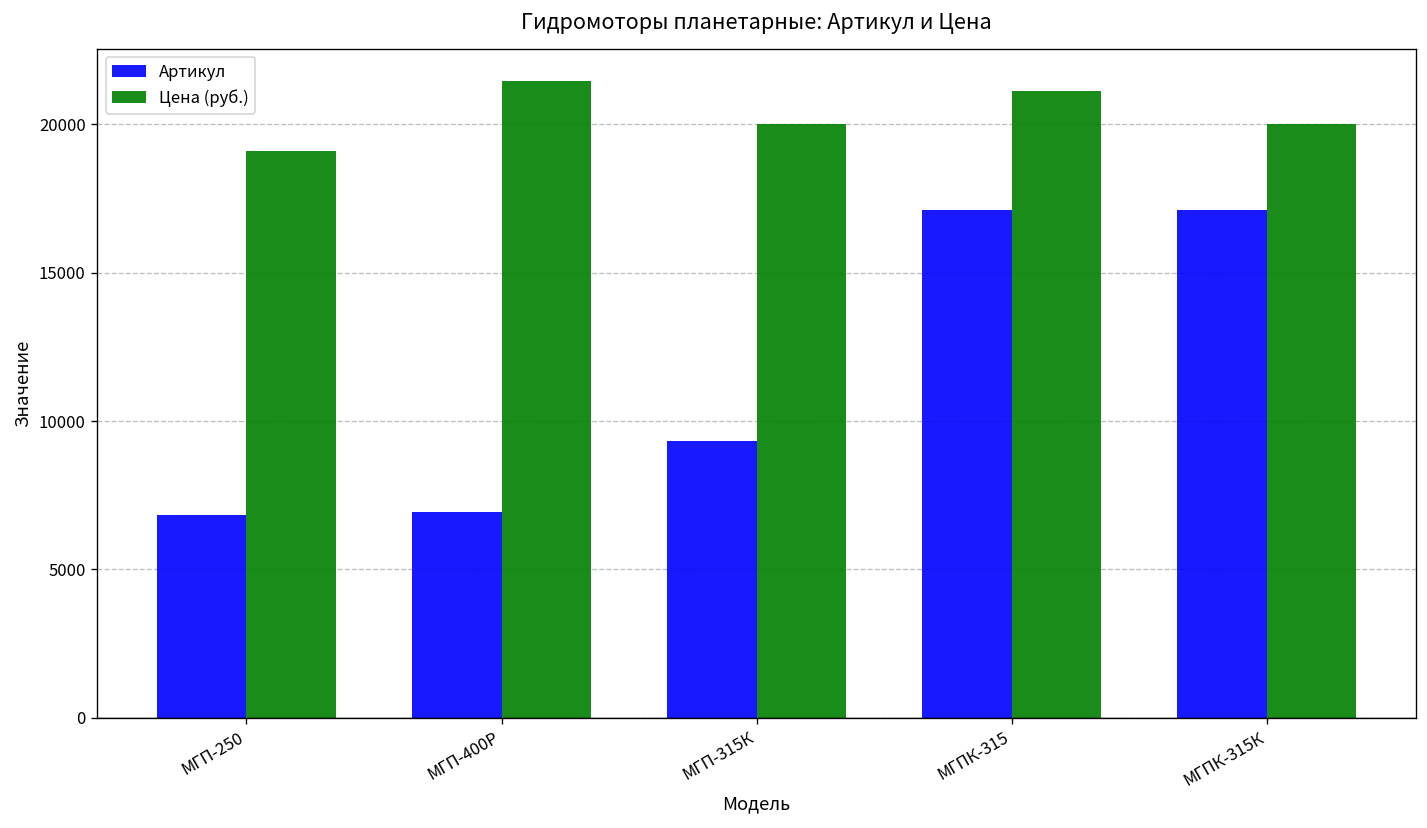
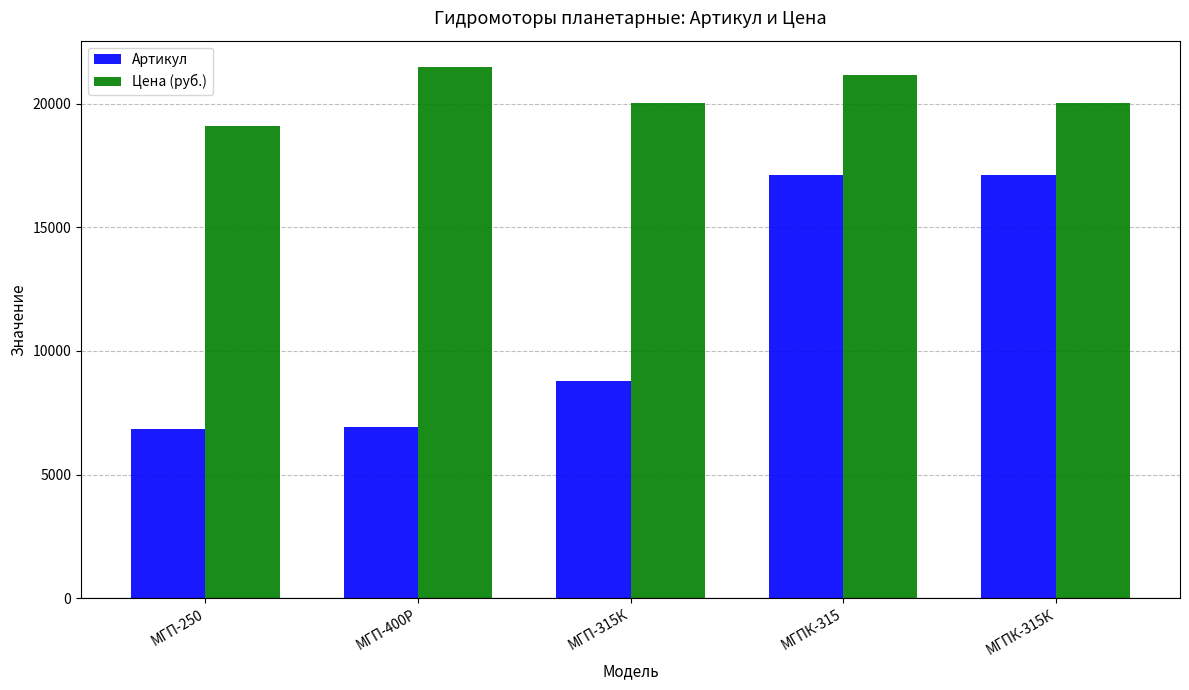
  {
    "Артикул": {
      "МГП-250": 6800,
      "МГП-400Р": 6900,
-     "МГП-315К": 9300,
+     "МГП-315К": 8800,
      "МГПК-315": 17100,
      "МГПК-315К": 17100
    },
    "Цена (руб.)": {
      "МГП-250": 19100,
      "МГП-400Р": 21500,
      "МГП-315К": 20000,
      "МГПК-315": 21100,
      "МГПК-315К": 20000
    }
  }
